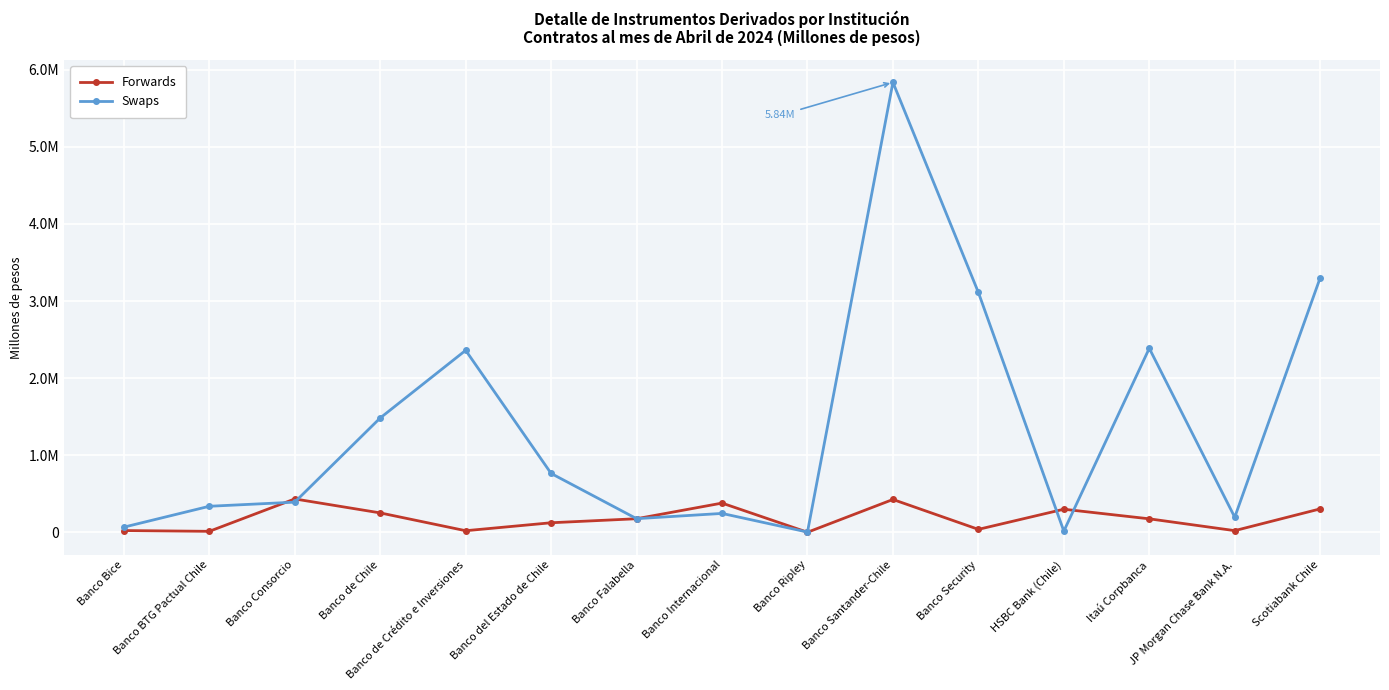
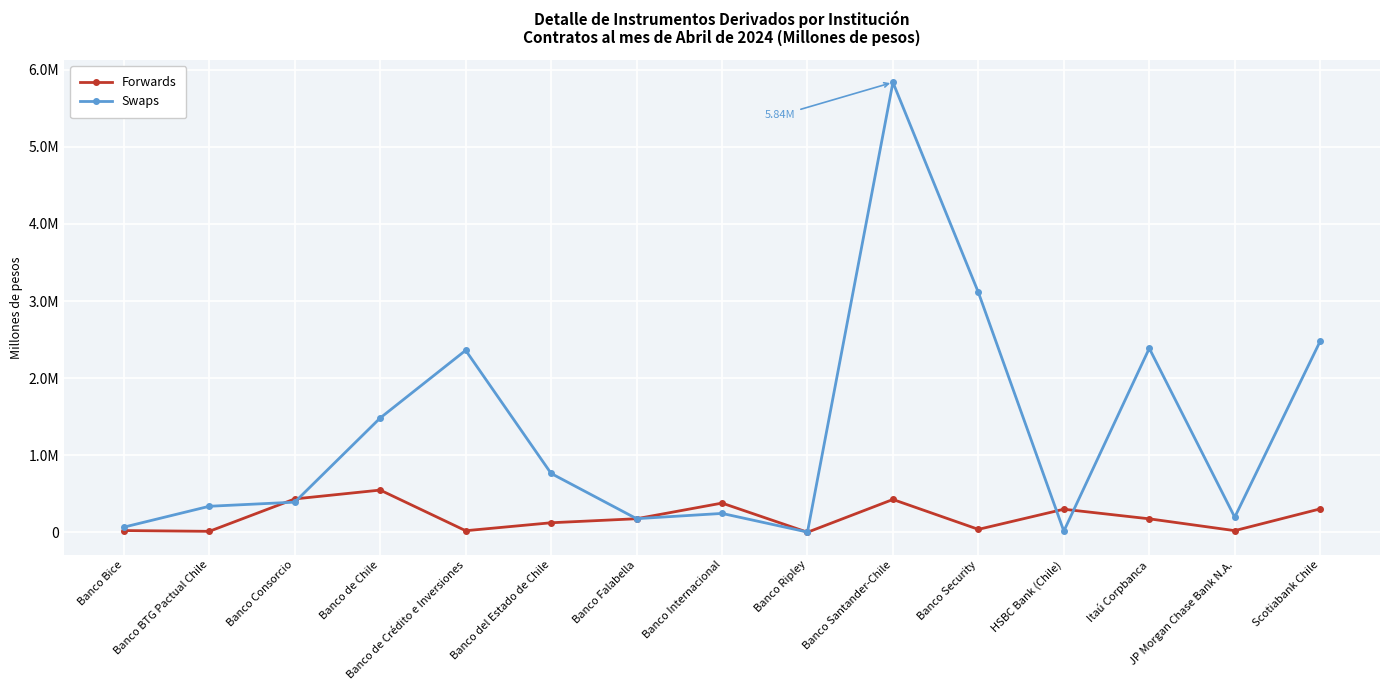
  {
    "Forwards": {
      "Banco Bice": 0,
      "Banco BTG Pactual Chile": 0,
      "Banco Consorcio": 400000,
-     "Banco de Chile": 300000,
+     "Banco de Chile": 500000,
      "Banco de Crédito e Inversiones": 0,
      "Banco del Estado de Chile": 100000,
      "Banco Internacional": 400000,
      "Banco Santander-Chile": 400000,
      "Banco Security": 0,
      "HSBC Bank (Chile)": 300000,
      "Itaú Corpbanca": 200000,
      "JP Morgan Chase Bank N.A.": 0,
      "Scotiabank Chile": 300000
    },
    "Swaps": {
      "Banco Bice": 100000,
      "Banco BTG Pactual Chile": 300000,
      "Banco Consorcio": 400000,
      "Banco de Chile": 1500000,
      "Banco de Crédito e Inversiones": 2400000,
      "Banco del Estado de Chile": 800000,
      "Banco Internacional": 200000,
      "Banco Security": 3100000,
      "HSBC Bank (Chile)": 0,
      "Itaú Corpbanca": 2400000,
      "JP Morgan Chase Bank N.A.": 200000,
-     "Scotiabank Chile": 3300000
+     "Scotiabank Chile": 2500000
    }
  }
